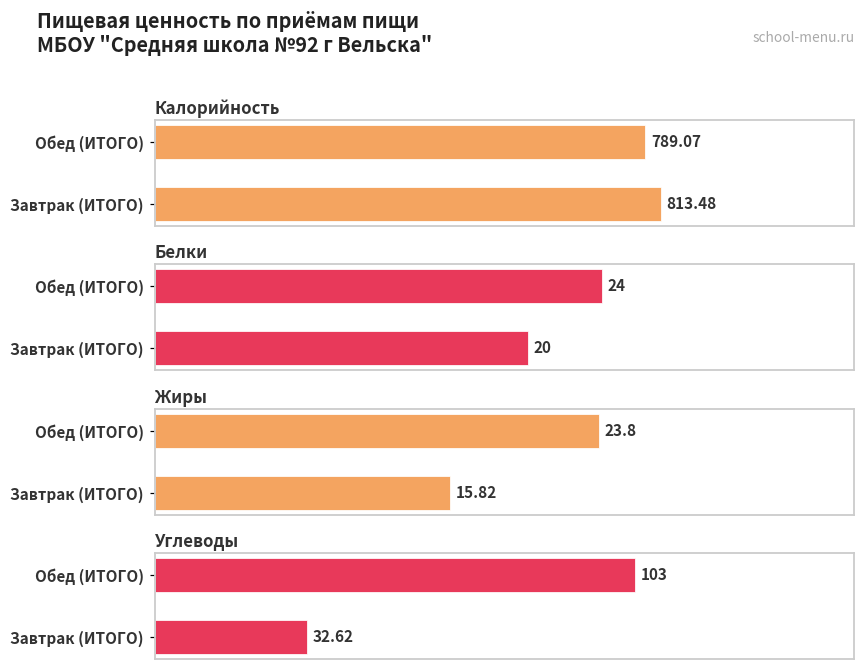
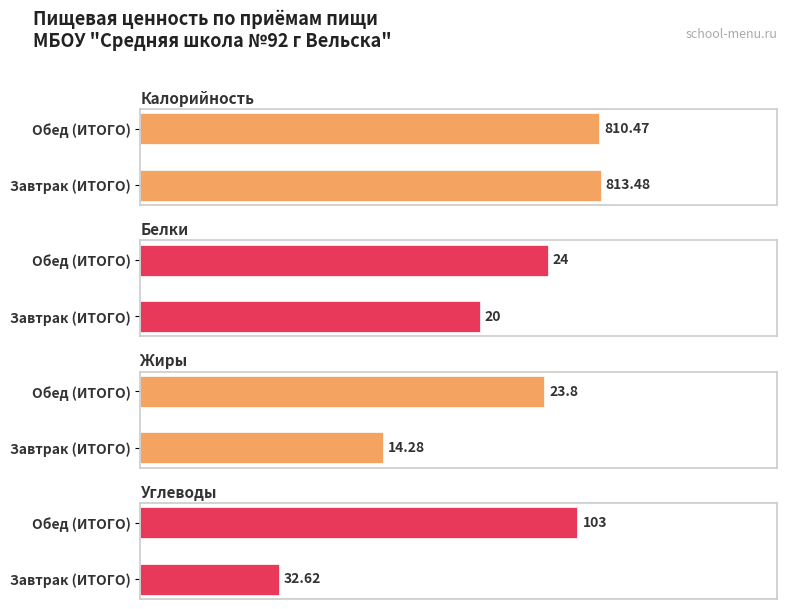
  {
    "Калорийность": {
-     "Обед (ИТОГО)": 789.07,
+     "Обед (ИТОГО)": 810.47,
      "Завтрак (ИТОГО)": 813.48
    },
    "Белки": {
      "Обед (ИТОГО)": 24,
      "Завтрак (ИТОГО)": 20
    },
    "Жиры": {
      "Обед (ИТОГО)": 23.8,
-     "Завтрак (ИТОГО)": 15.82
+     "Завтрак (ИТОГО)": 14.28
    },
    "Углеводы": {
      "Обед (ИТОГО)": 103,
      "Завтрак (ИТОГО)": 32.62
    }
  }
